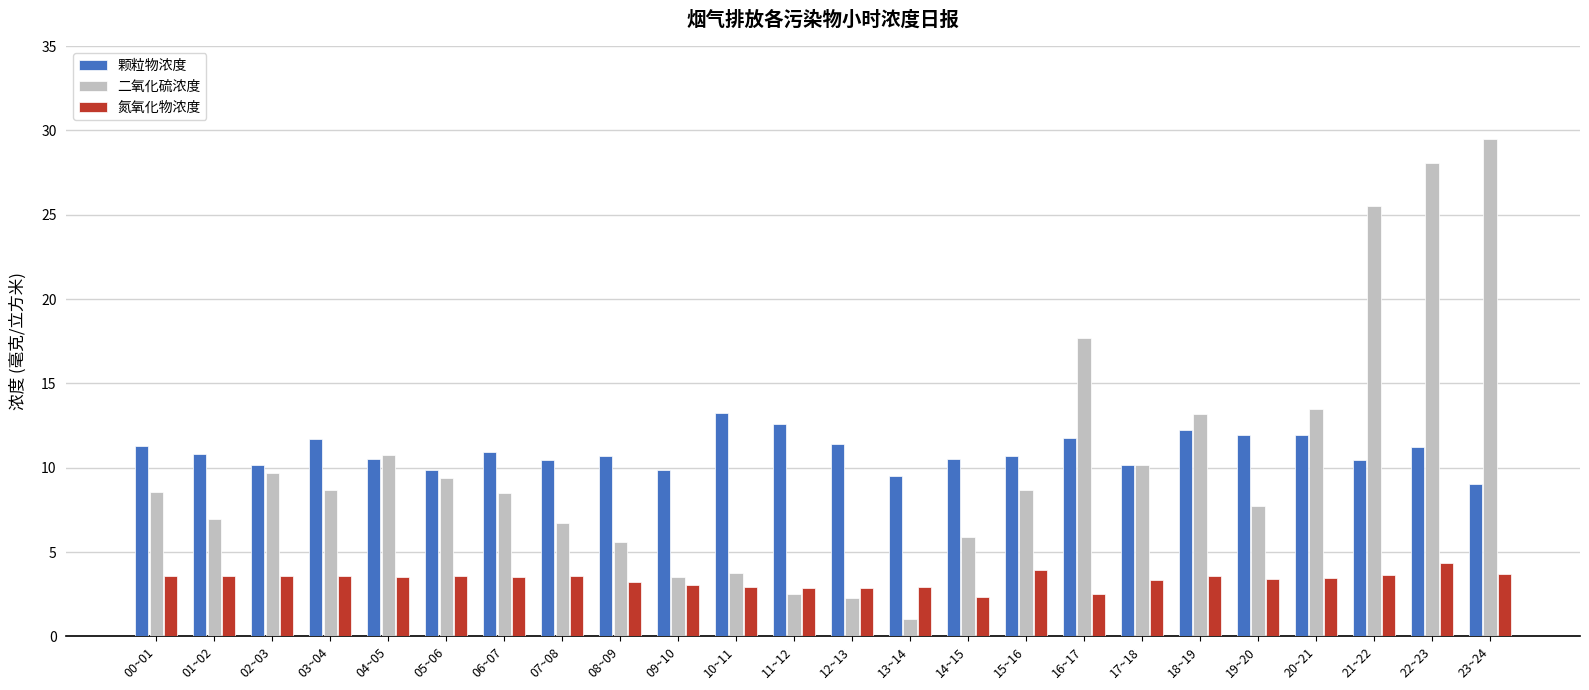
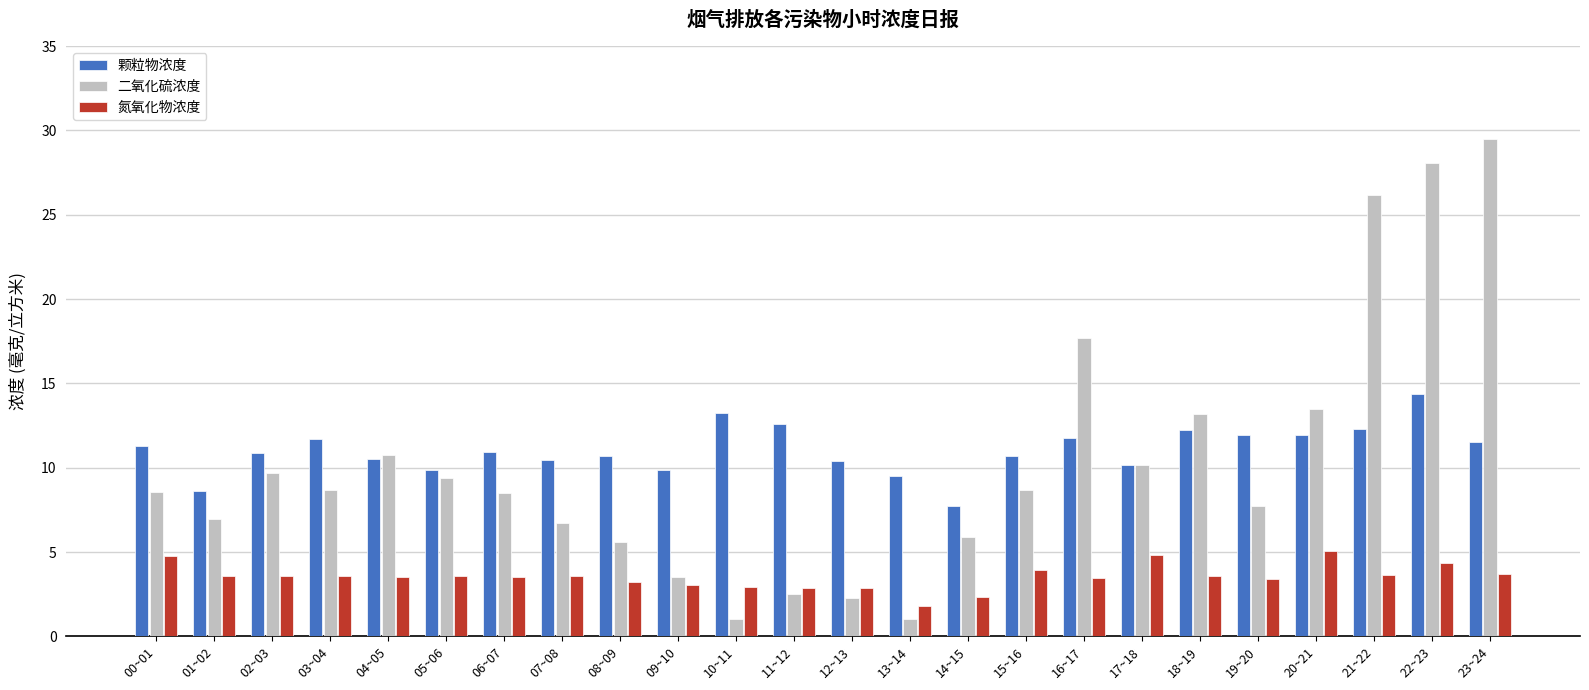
  {
    "颗粒物浓度": {
      "00~01": 11.3,
-     "01~02": 10.8,
-     "02~03": 10.2,
+     "01~02": 8.6,
+     "02~03": 10.9,
      "03~04": 11.7,
      "04~05": 10.5,
      "05~06": 9.8,
      "06~07": 10.9,
      "07~08": 10.5,
      "08~09": 10.7,
      "09~10": 9.8,
      "10~11": 13.2,
      "11~12": 12.6,
-     "12~13": 11.4,
+     "12~13": 10.4,
      "13~14": 9.5,
-     "14~15": 10.5,
+     "14~15": 7.7,
      "15~16": 10.7,
      "16~17": 11.8,
      "17~18": 10.2,
      "18~19": 12.2,
      "19~20": 11.9,
      "20~21": 11.9,
-     "21~22": 10.5,
-     "22~23": 11.2,
-     "23~24": 9.0
+     "21~22": 12.3,
+     "22~23": 14.4,
+     "23~24": 11.5
    },
    "二氧化硫浓度": {
      "00~01": 8.6,
      "01~02": 7.0,
      "02~03": 9.7,
      "03~04": 8.7,
      "04~05": 10.7,
      "05~06": 9.4,
      "06~07": 8.5,
      "07~08": 6.7,
      "08~09": 5.6,
      "09~10": 3.5,
-     "10~11": 3.7,
+     "10~11": 1.0,
      "11~12": 2.5,
      "12~13": 2.3,
      "13~14": 1.0,
      "14~15": 5.9,
      "15~16": 8.7,
      "16~17": 17.7,
      "17~18": 10.1,
      "18~19": 13.2,
      "19~20": 7.7,
      "20~21": 13.5,
-     "21~22": 25.5,
+     "21~22": 26.2,
      "22~23": 28.1,
      "23~24": 29.5
    },
    "氮氧化物浓度": {
-     "00~01": 3.6,
+     "00~01": 4.8,
      "01~02": 3.6,
      "02~03": 3.6,
      "03~04": 3.6,
      "04~05": 3.5,
      "05~06": 3.6,
      "06~07": 3.5,
      "07~08": 3.6,
      "08~09": 3.2,
      "09~10": 3.1,
      "10~11": 2.9,
      "11~12": 2.9,
      "12~13": 2.9,
-     "13~14": 2.9,
+     "13~14": 1.8,
      "14~15": 2.3,
      "15~16": 4.0,
-     "16~17": 2.5,
-     "17~18": 3.4,
+     "16~17": 3.4,
+     "17~18": 4.9,
      "18~19": 3.6,
      "19~20": 3.4,
-     "20~21": 3.4,
+     "20~21": 5.1,
      "21~22": 3.6,
      "22~23": 4.3,
      "23~24": 3.7
    }
  }
